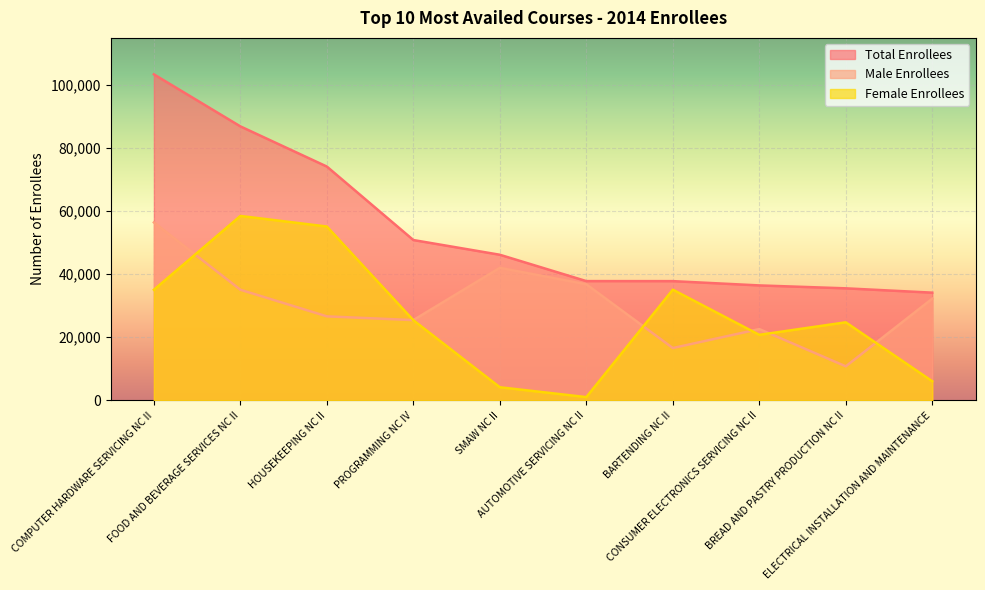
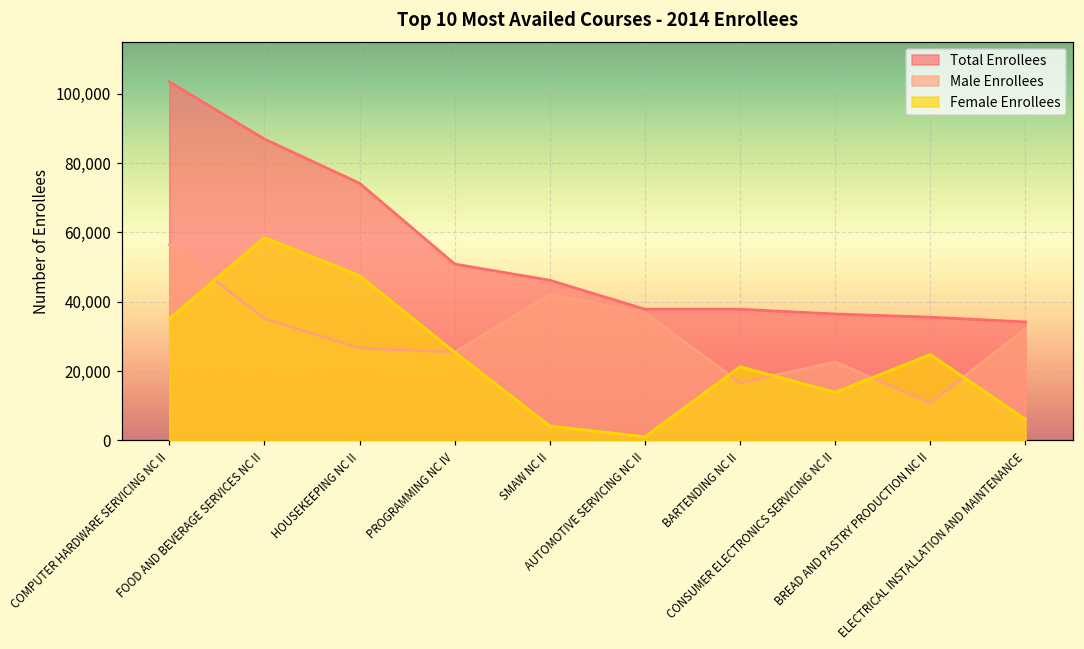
  {
    "Female Enrollees": {
      "COMPUTER HARDWARE SERVICING NC II": "35,000",
      "FOOD AND BEVERAGE SERVICES NC II": "59,000",
-     "HOUSEKEEPING NC II": "55,000",
+     "HOUSEKEEPING NC II": "48,000",
      "SMAW NC II": "4,000",
      "AUTOMOTIVE SERVICING NC II": "1,000",
-     "BARTENDING NC II": "35,000",
-     "CONSUMER ELECTRONICS SERVICING NC II": "21,000",
+     "BARTENDING NC II": "21,000",
+     "CONSUMER ELECTRONICS SERVICING NC II": "14,000",
      "BREAD AND PASTRY PRODUCTION NC II": "25,000",
      "ELECTRICAL INSTALLATION AND MAINTENANCE": "6,000"
    }
  }
